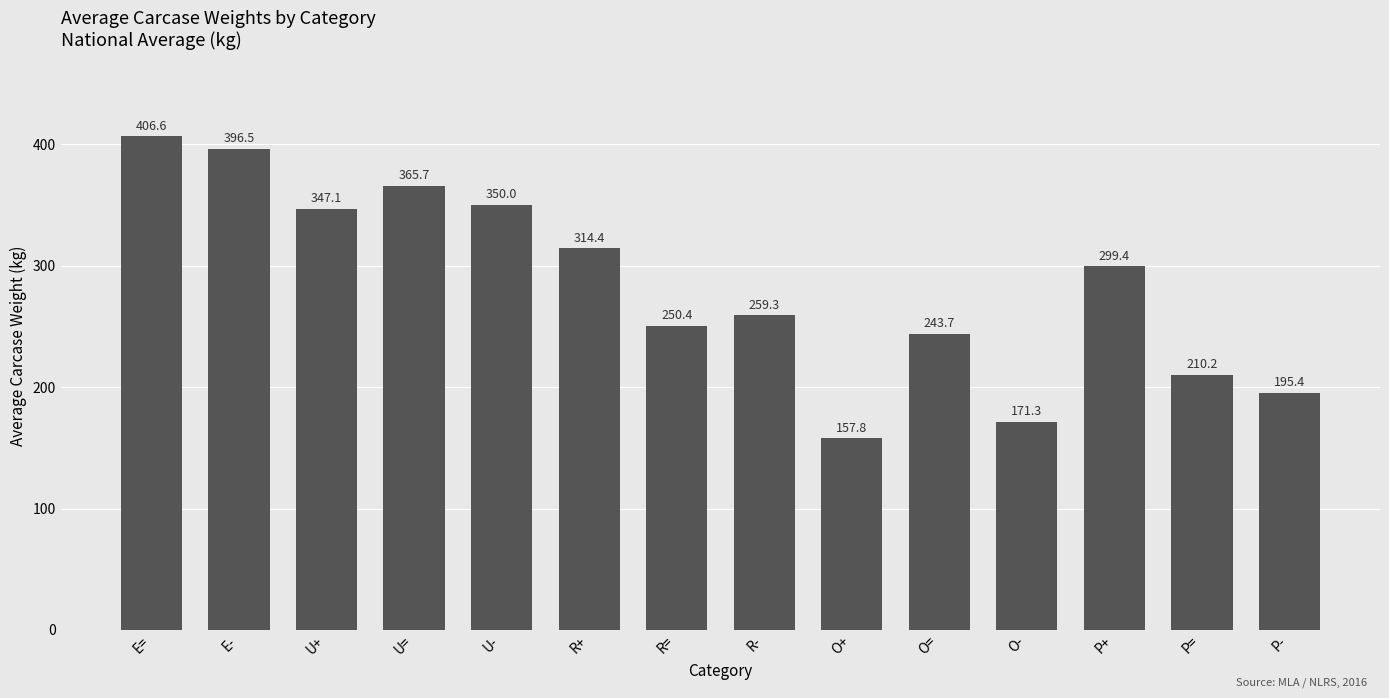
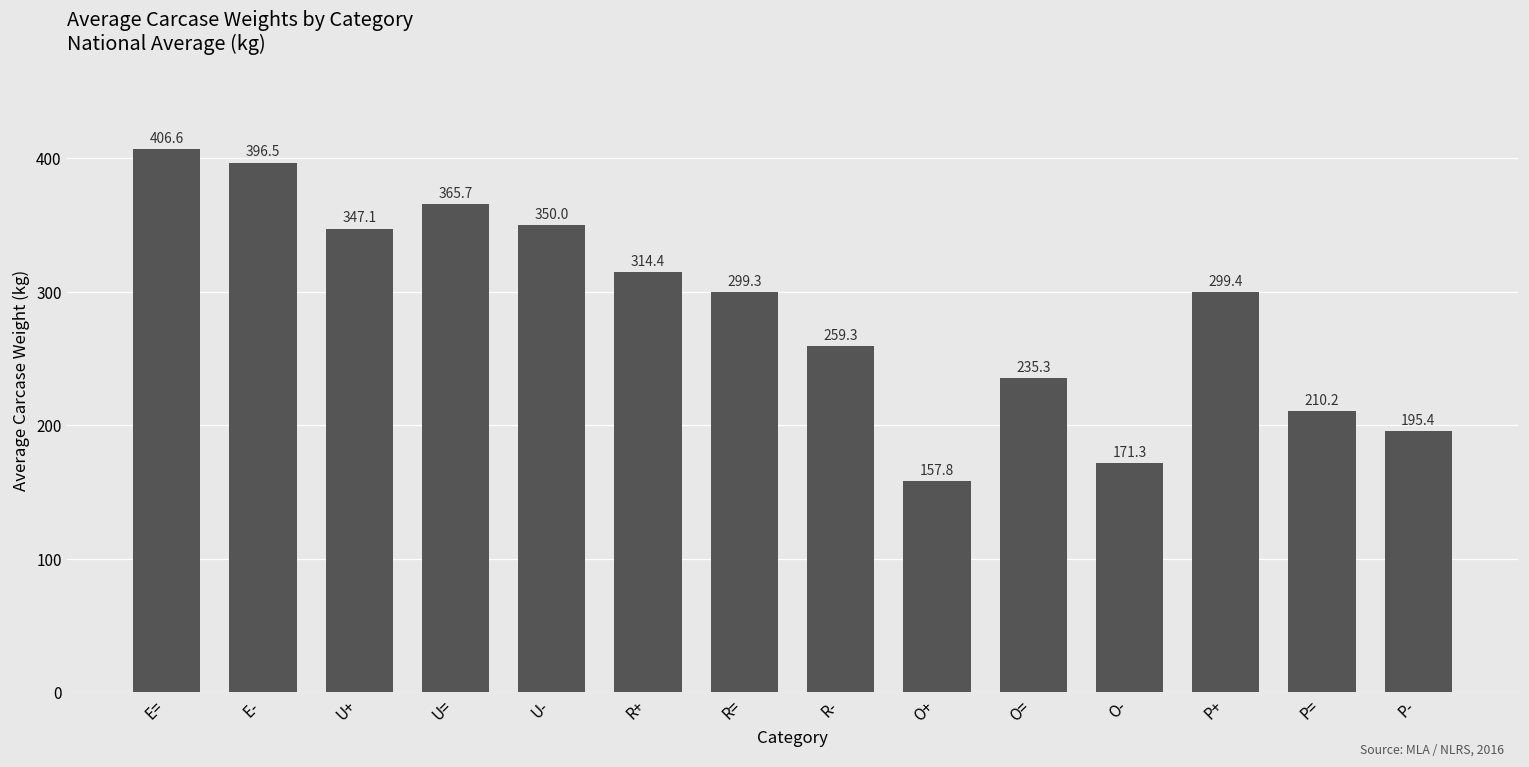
  {
    "E=": 406.6,
    "E-": 396.5,
    "U+": 347.1,
    "U=": 365.7,
    "U-": 350.0,
    "R+": 314.4,
-   "R=": 250.4,
+   "R=": 299.3,
    "R-": 259.3,
    "O+": 157.8,
-   "O=": 243.7,
+   "O=": 235.3,
    "O-": 171.3,
    "P+": 299.4,
    "P=": 210.2,
    "P-": 195.4
  }
